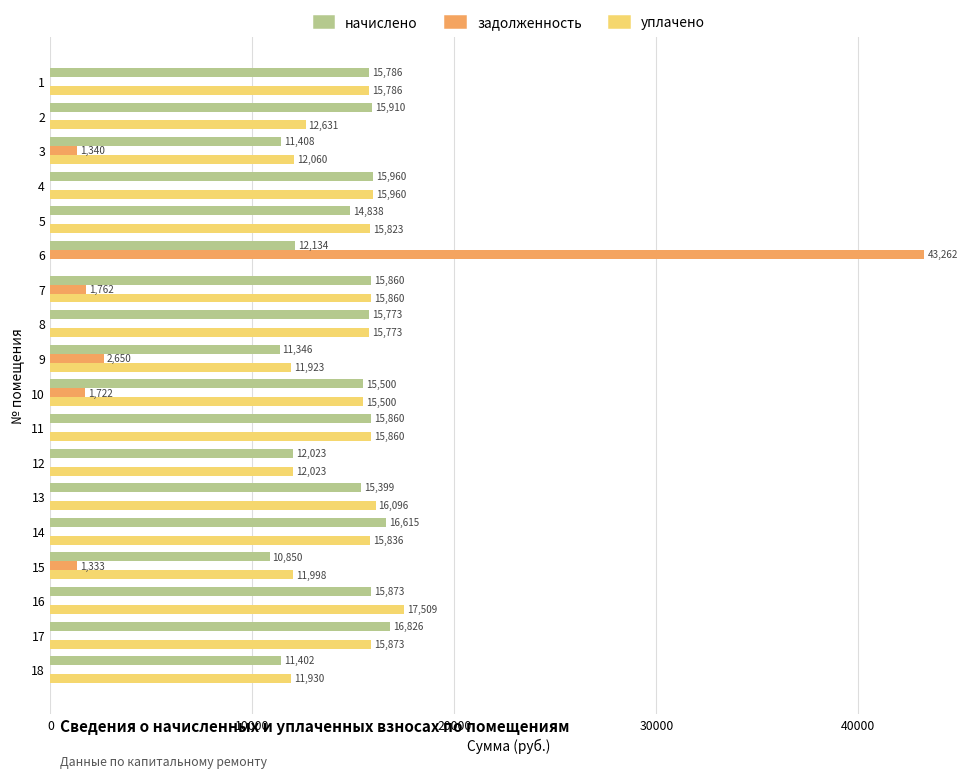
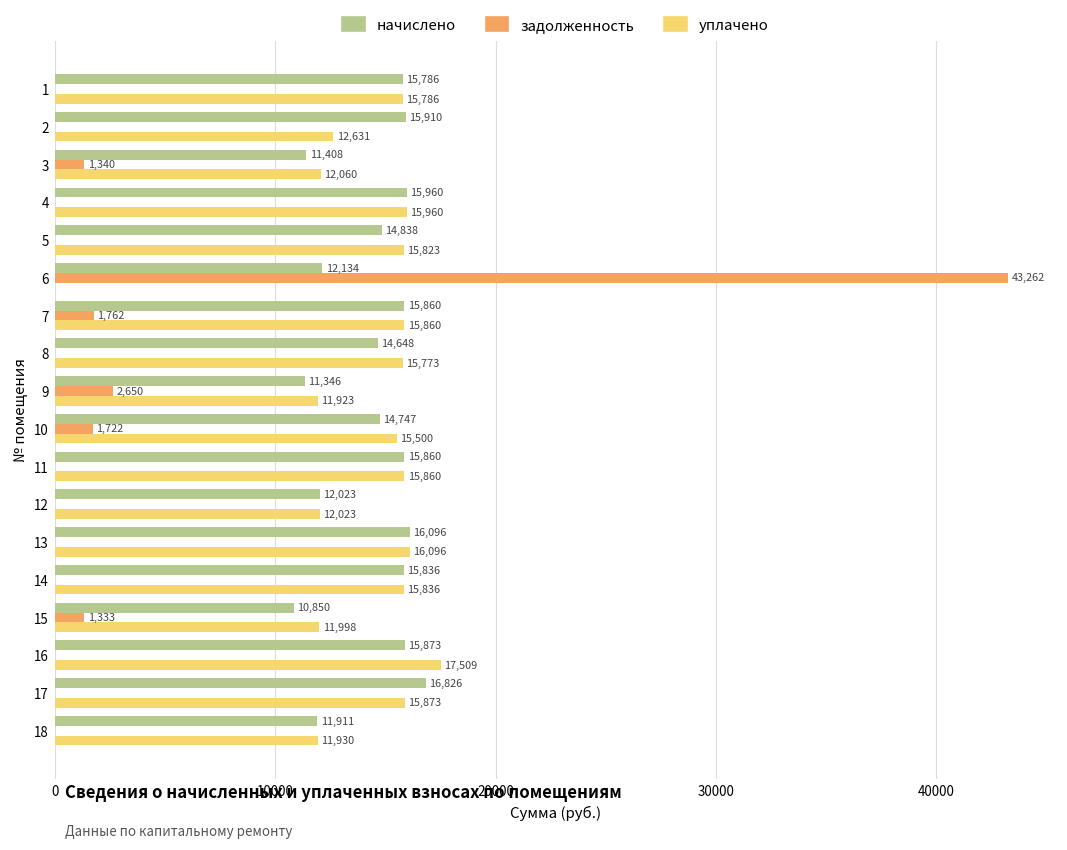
  {
    "начислено": {
      "1": "15,786",
      "2": "15,910",
      "3": "11,408",
      "4": "15,960",
      "5": "14,838",
      "6": "12,134",
      "7": "15,860",
-     "8": "15,773",
+     "8": "14,648",
      "9": "11,346",
-     "10": "15,500",
+     "10": "14,747",
      "11": "15,860",
      "12": "12,023",
-     "13": "15,399",
-     "14": "16,615",
+     "13": "16,096",
+     "14": "15,836",
      "15": "10,850",
      "16": "15,873",
      "17": "16,826",
-     "18": "11,402"
+     "18": "11,911"
    }
  }
